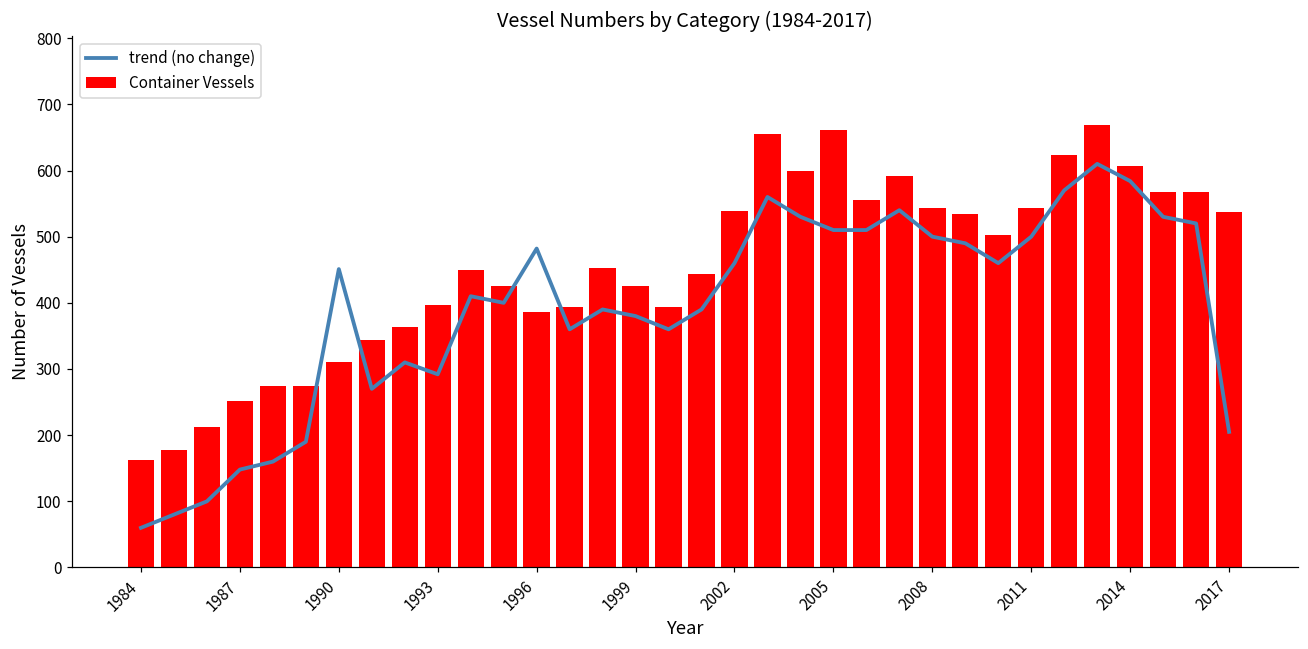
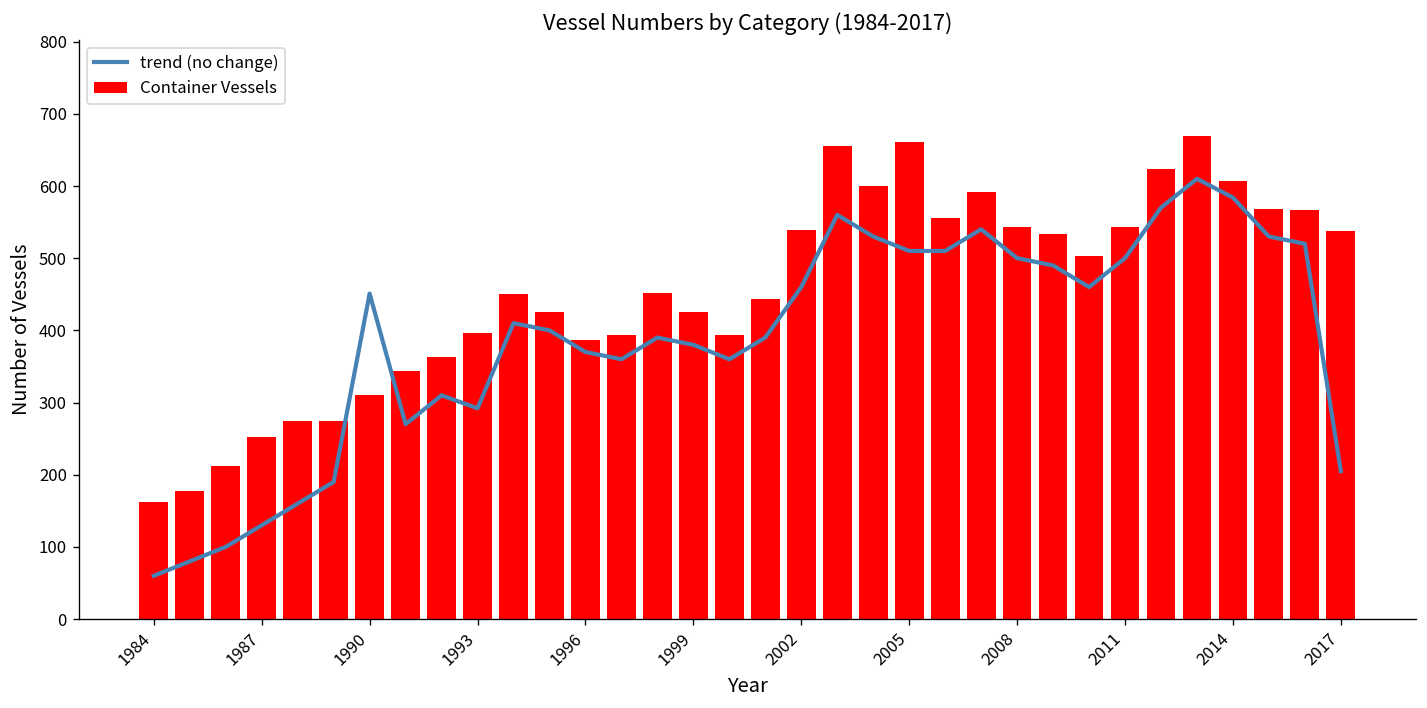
  {
    "trend (no change)": {
      "1984": 60,
-     "1987": 150,
+     "1987": 130,
      "1990": 450,
      "1993": 290,
-     "1996": 480,
+     "1996": 370,
      "1999": 380,
      "2002": 460,
      "2005": 510,
      "2008": 500,
      "2011": 500,
      "2014": 580,
      "2017": 210
    },
    "Container Vessels": {
      "1984": 160,
      "1987": 250,
      "1990": 310,
      "1993": 400,
      "1996": 390,
      "1999": 430,
      "2002": 540,
      "2005": 660,
      "2008": 540,
      "2011": 540,
      "2014": 610,
      "2017": 540
    }
  }
